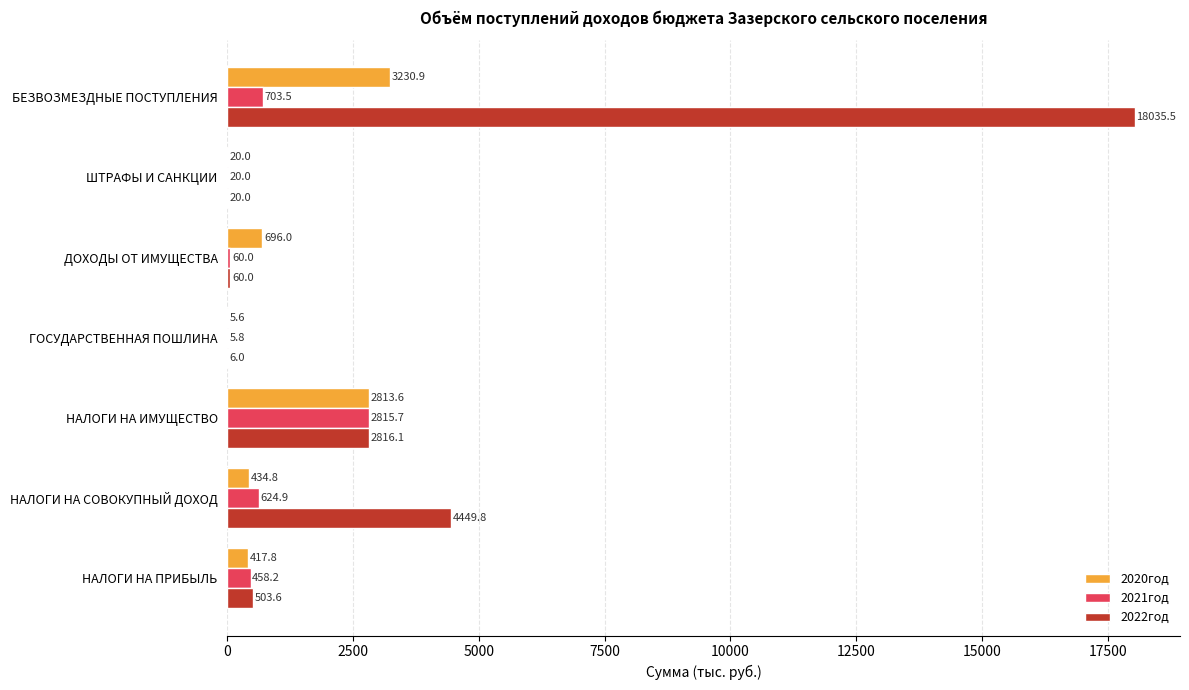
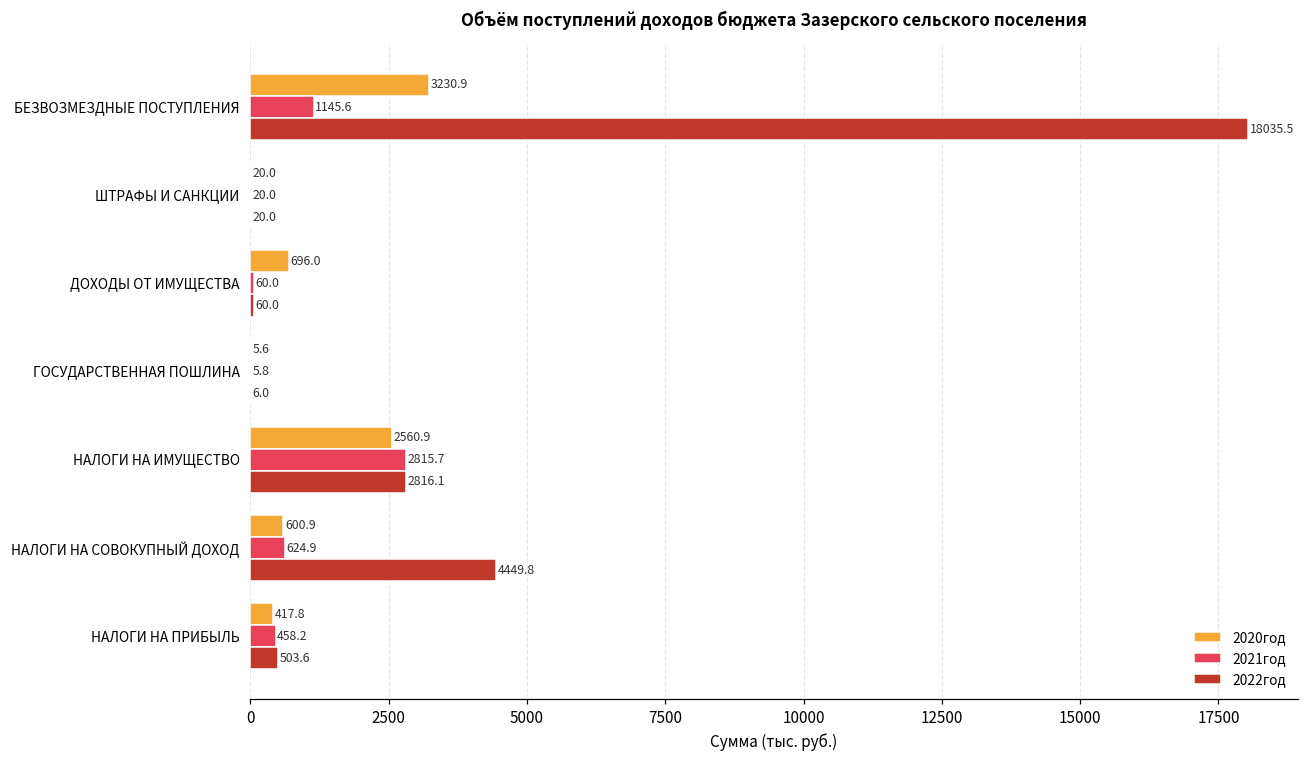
  {
    "2020год": {
      "БЕЗВОЗМЕЗДНЫЕ ПОСТУПЛЕНИЯ": 3230.9,
      "ШТРАФЫ И САНКЦИИ": 20.0,
      "ДОХОДЫ ОТ ИМУЩЕСТВА": 696.0,
      "ГОСУДАРСТВЕННАЯ ПОШЛИНА": 5.6,
-     "НАЛОГИ НА ИМУЩЕСТВО": 2813.6,
-     "НАЛОГИ НА СОВОКУПНЫЙ ДОХОД": 434.8,
+     "НАЛОГИ НА ИМУЩЕСТВО": 2560.9,
+     "НАЛОГИ НА СОВОКУПНЫЙ ДОХОД": 600.9,
      "НАЛОГИ НА ПРИБЫЛЬ": 417.8
    },
    "2021год": {
-     "БЕЗВОЗМЕЗДНЫЕ ПОСТУПЛЕНИЯ": 703.5,
+     "БЕЗВОЗМЕЗДНЫЕ ПОСТУПЛЕНИЯ": 1145.6,
      "ШТРАФЫ И САНКЦИИ": 20.0,
      "ДОХОДЫ ОТ ИМУЩЕСТВА": 60.0,
      "ГОСУДАРСТВЕННАЯ ПОШЛИНА": 5.8,
      "НАЛОГИ НА ИМУЩЕСТВО": 2815.7,
      "НАЛОГИ НА СОВОКУПНЫЙ ДОХОД": 624.9,
      "НАЛОГИ НА ПРИБЫЛЬ": 458.2
    },
    "2022год": {
      "БЕЗВОЗМЕЗДНЫЕ ПОСТУПЛЕНИЯ": 18035.5,
      "ШТРАФЫ И САНКЦИИ": 20.0,
      "ДОХОДЫ ОТ ИМУЩЕСТВА": 60.0,
      "ГОСУДАРСТВЕННАЯ ПОШЛИНА": 6.0,
      "НАЛОГИ НА ИМУЩЕСТВО": 2816.1,
      "НАЛОГИ НА СОВОКУПНЫЙ ДОХОД": 4449.8,
      "НАЛОГИ НА ПРИБЫЛЬ": 503.6
    }
  }
